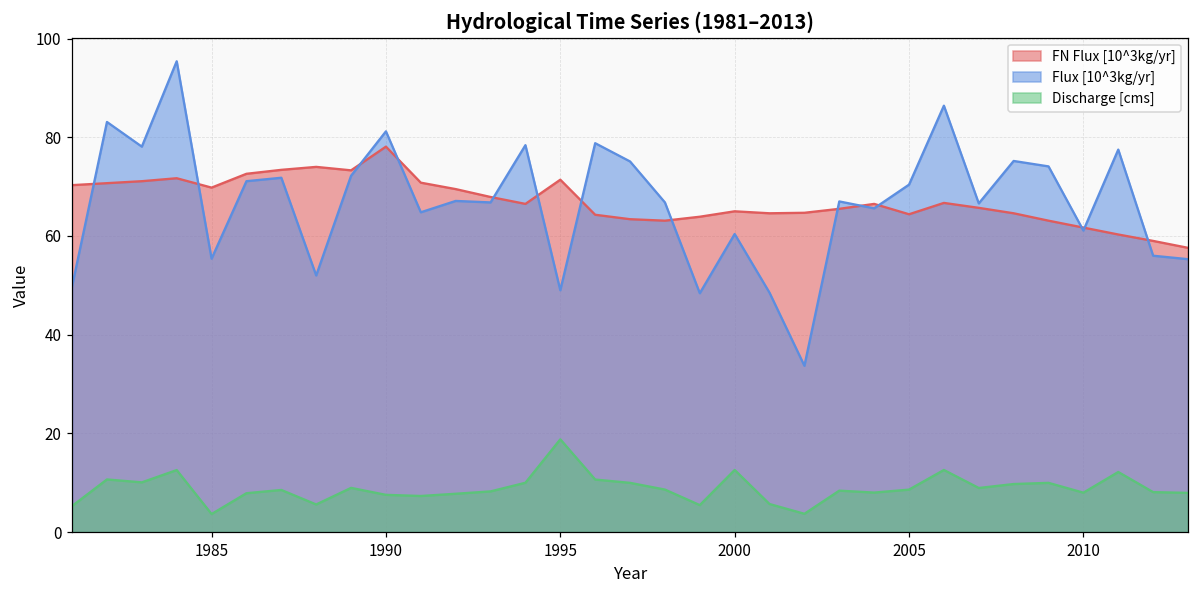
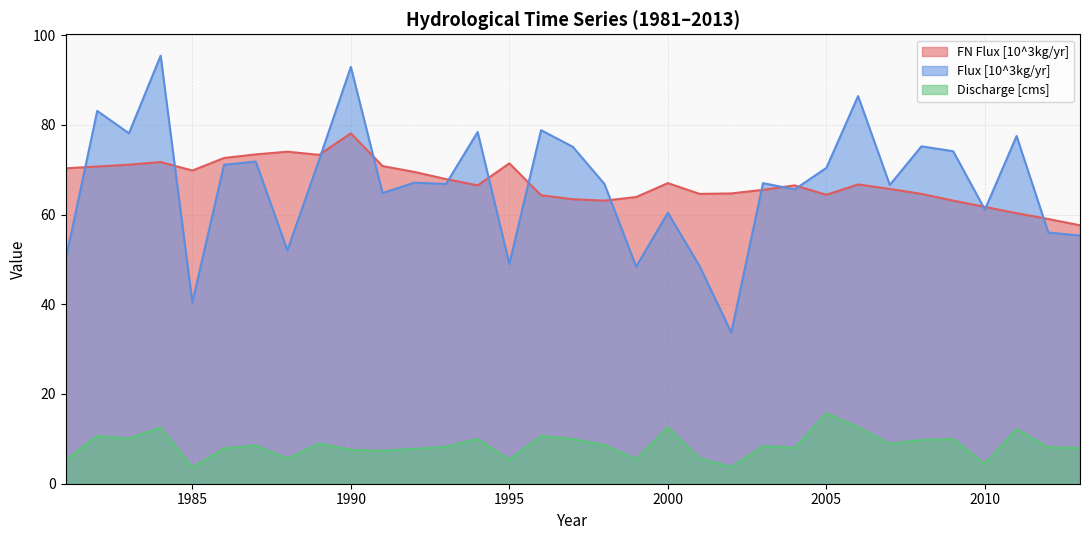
  {
    "FN Flux [10^3kg/yr]": {
      "1985": 70,
      "1990": 78,
      "1995": 71,
-     "2000": 65,
+     "2000": 67,
      "2005": 64,
      "2010": 62
    },
    "Flux [10^3kg/yr]": {
-     "1985": 55,
-     "1990": 81,
+     "1985": 40,
+     "1990": 93,
      "1995": 49,
      "2000": 60,
      "2005": 70,
      "2010": 61
    },
    "Discharge [cms]": {
      "1985": 4,
      "1990": 8,
-     "1995": 19,
+     "1995": 5,
      "2000": 13,
-     "2005": 9,
-     "2010": 8
+     "2005": 16,
+     "2010": 4
    }
  }
